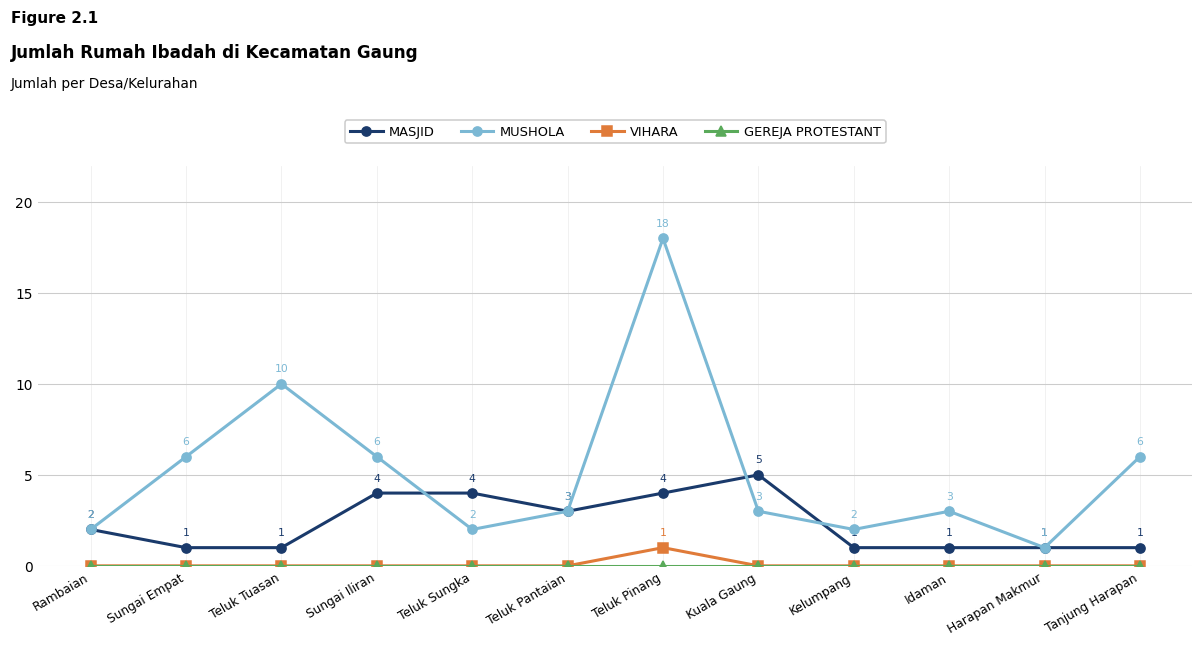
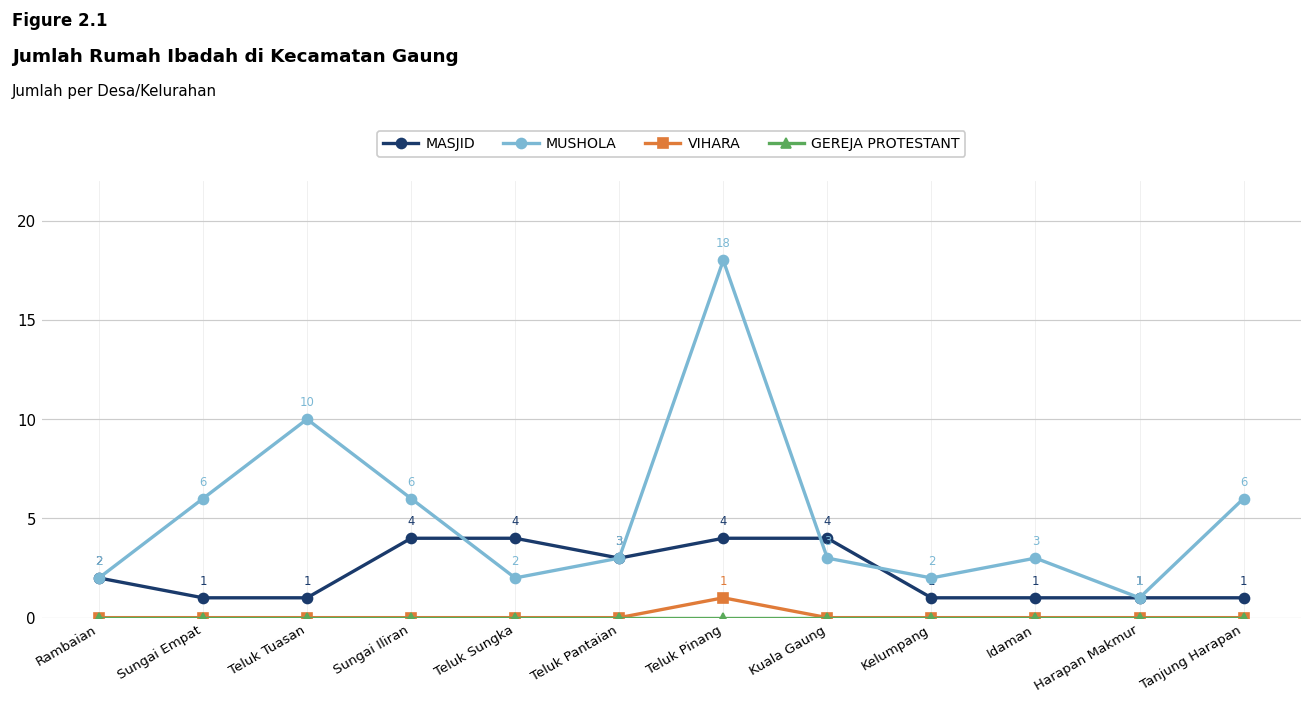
  {
    "MASJID": {
      "Sungai Empat": 1,
      "Teluk Tuasan": 1,
      "Sungai Iliran": 4,
      "Teluk Sungka": 4,
      "Teluk Pinang": 4,
-     "Kuala Gaung": 5,
+     "Kuala Gaung": 4,
      "Idaman": 1,
      "Tanjung Harapan": 1
    },
    "MUSHOLA": {
      "Sungai Empat": 6,
      "Teluk Tuasan": 10,
      "Sungai Iliran": 6,
      "Teluk Sungka": 2,
      "Teluk Pinang": 18,
      "Kelumpang": 2,
      "Idaman": 3,
      "Tanjung Harapan": 6
    },
    "VIHARA": {
      "Teluk Pinang": 1
    },
    "GEREJA PROTESTANT": {
      "Teluk Pinang": 0.0
    }
  }
